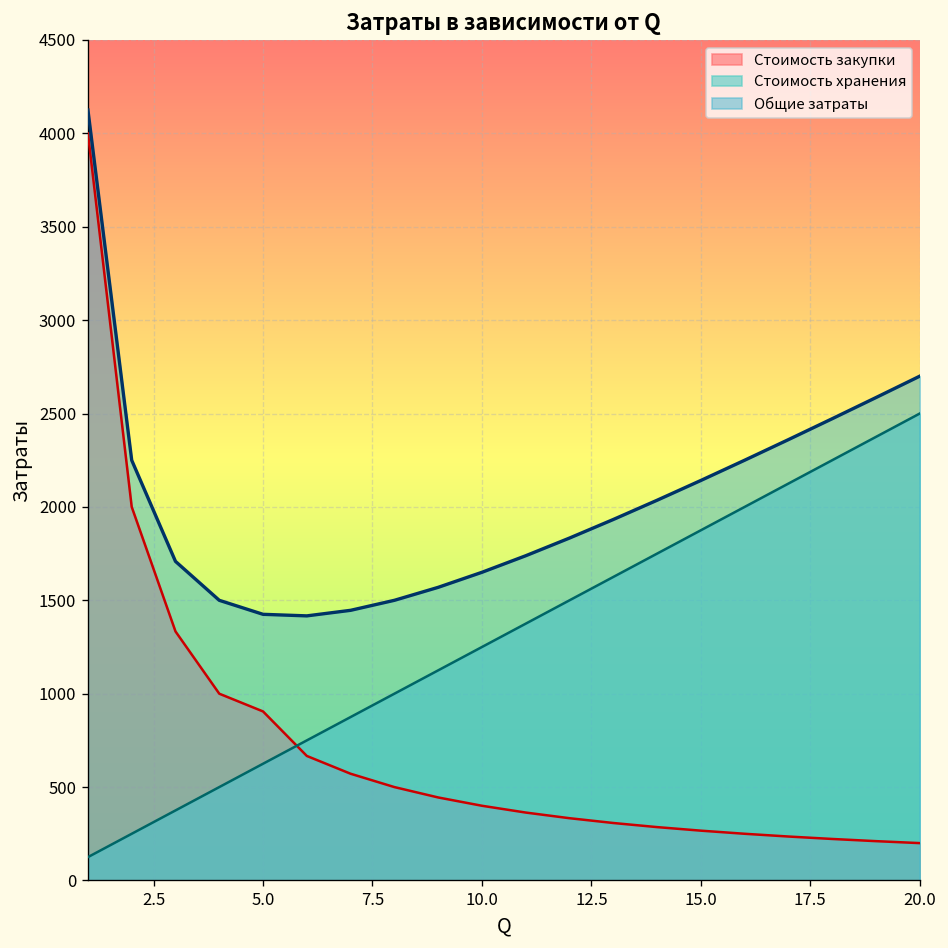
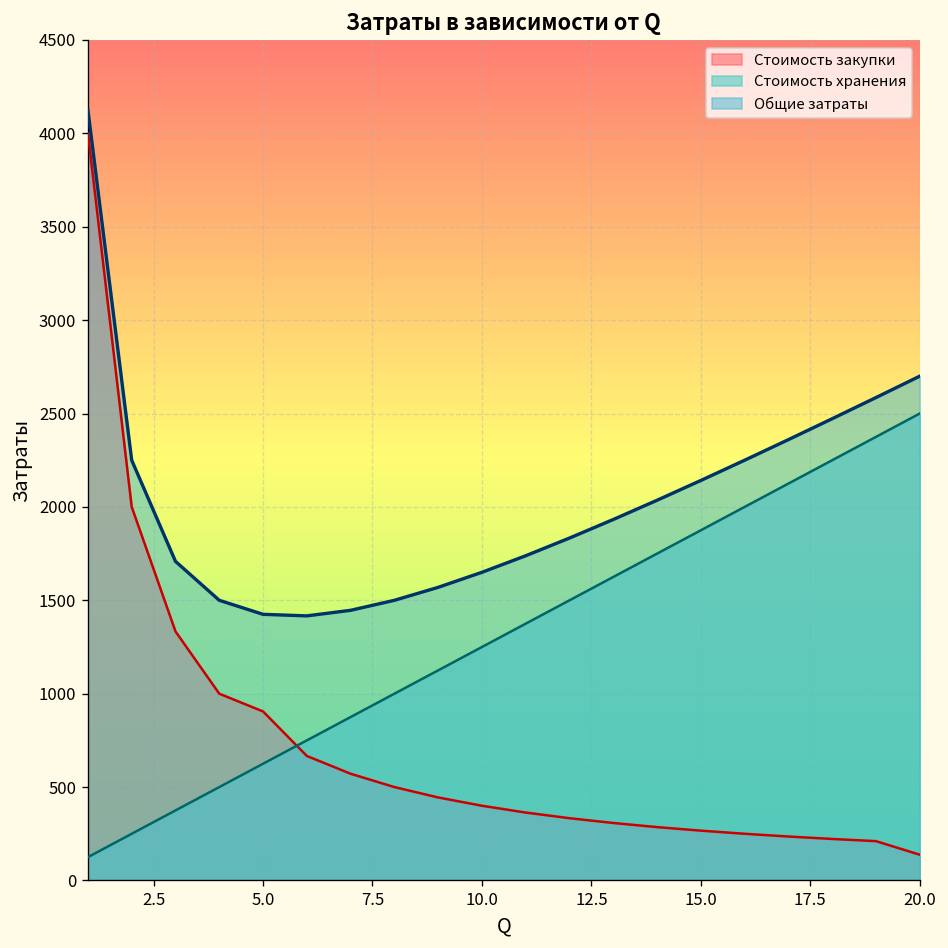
  {
    "Стоимость закупки": {
      "5.0": 910,
      "10.0": 400,
      "15.0": 270,
-     "20.0": 200
+     "20.0": 140
    }
  }
